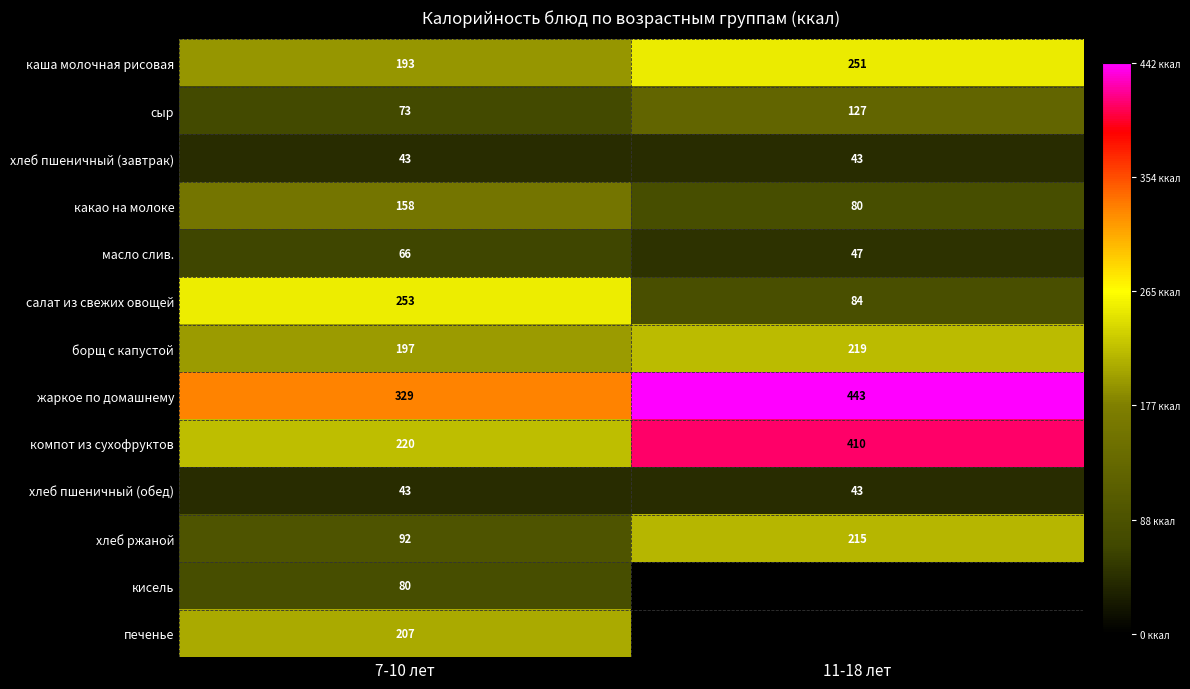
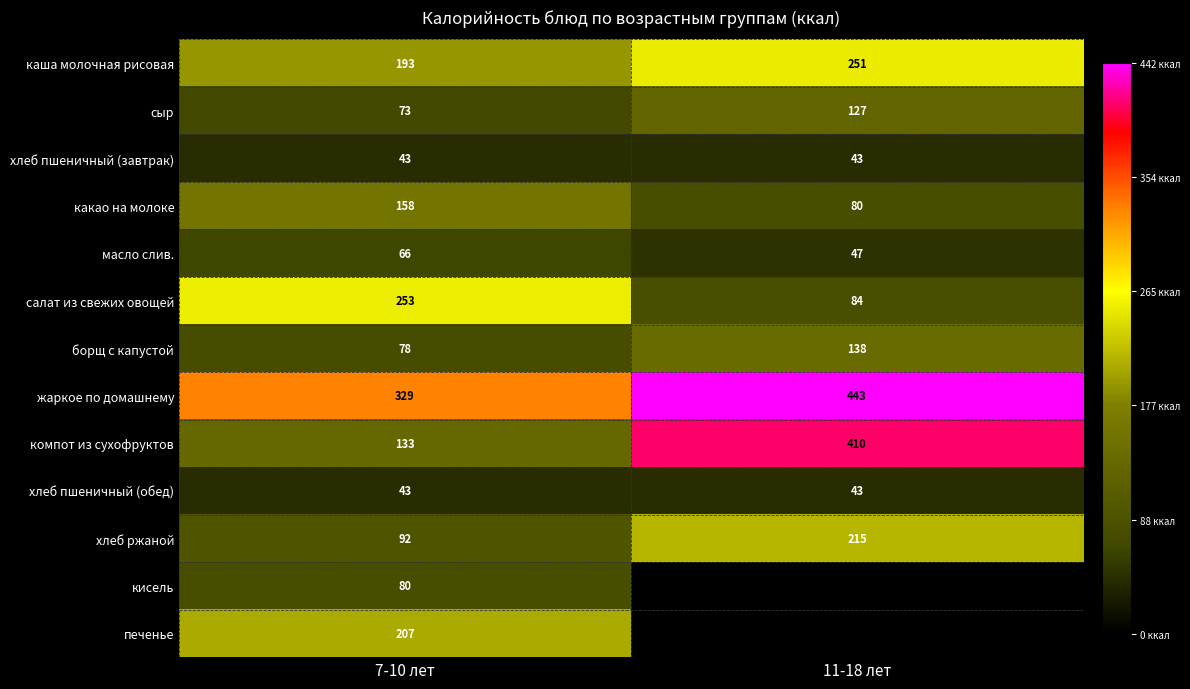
  {
    "каша молочная рисовая": {
      "7-10 лет": 193,
      "11-18 лет": 251
    },
    "сыр": {
      "7-10 лет": 73,
      "11-18 лет": 127
    },
    "хлеб пшеничный (завтрак)": {
      "7-10 лет": 43,
      "11-18 лет": 43
    },
    "какао на молоке": {
      "7-10 лет": 158,
      "11-18 лет": 80
    },
    "масло слив.": {
      "7-10 лет": 66,
      "11-18 лет": 47
    },
    "салат из свежих овощей": {
      "7-10 лет": 253,
      "11-18 лет": 84
    },
    "борщ с капустой": {
-     "7-10 лет": 197,
-     "11-18 лет": 219
+     "7-10 лет": 78,
+     "11-18 лет": 138
    },
    "жаркое по домашнему": {
      "7-10 лет": 329,
      "11-18 лет": 443
    },
    "компот из сухофруктов": {
-     "7-10 лет": 220,
+     "7-10 лет": 133,
      "11-18 лет": 410
    },
    "хлеб пшеничный (обед)": {
      "7-10 лет": 43,
      "11-18 лет": 43
    },
    "хлеб ржаной": {
      "7-10 лет": 92,
      "11-18 лет": 215
    },
    "кисель": {
      "7-10 лет": 80
    },
    "печенье": {
      "7-10 лет": 207
    }
  }
